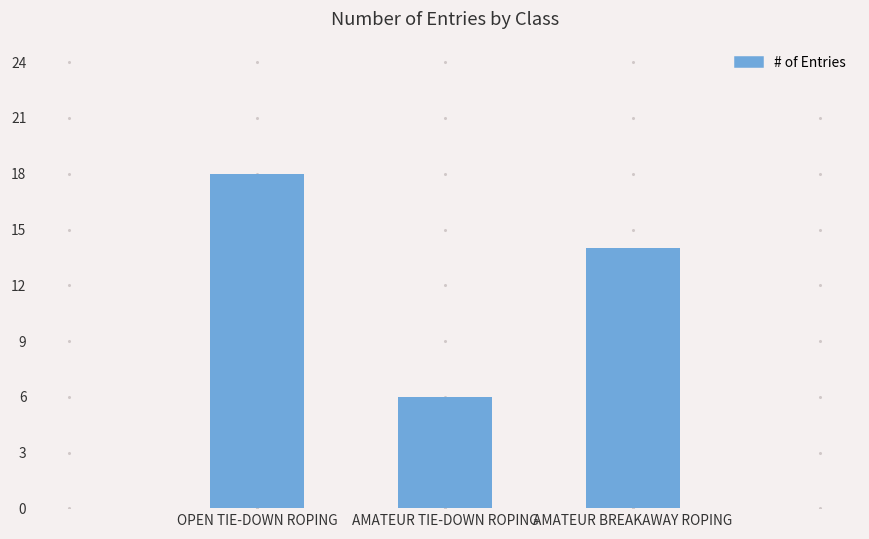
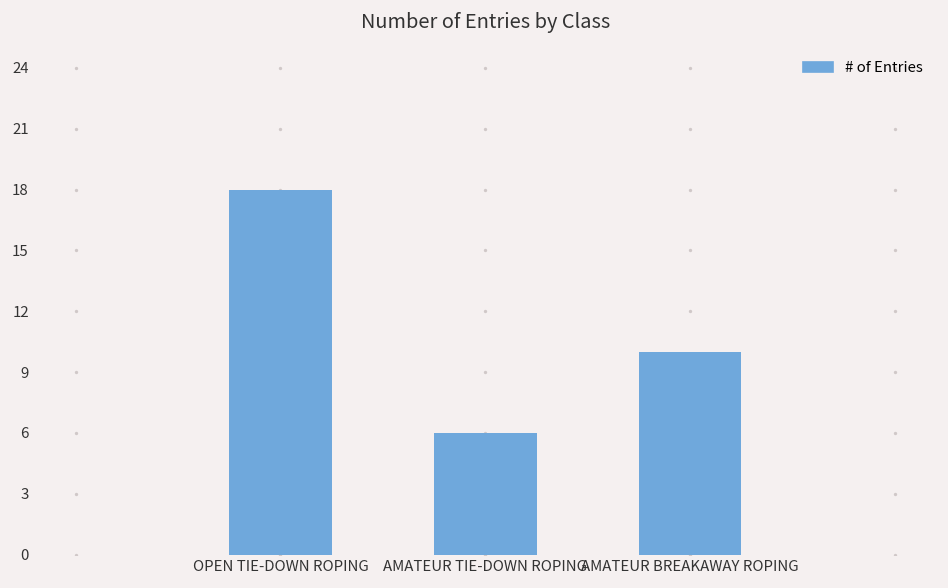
  {
    "# of Entries": {
      "OPEN TIE-DOWN ROPING": 18,
      "AMATEUR TIE-DOWN ROPING": 6,
-     "AMATEUR BREAKAWAY ROPING": 14
+     "AMATEUR BREAKAWAY ROPING": 10
    }
  }
